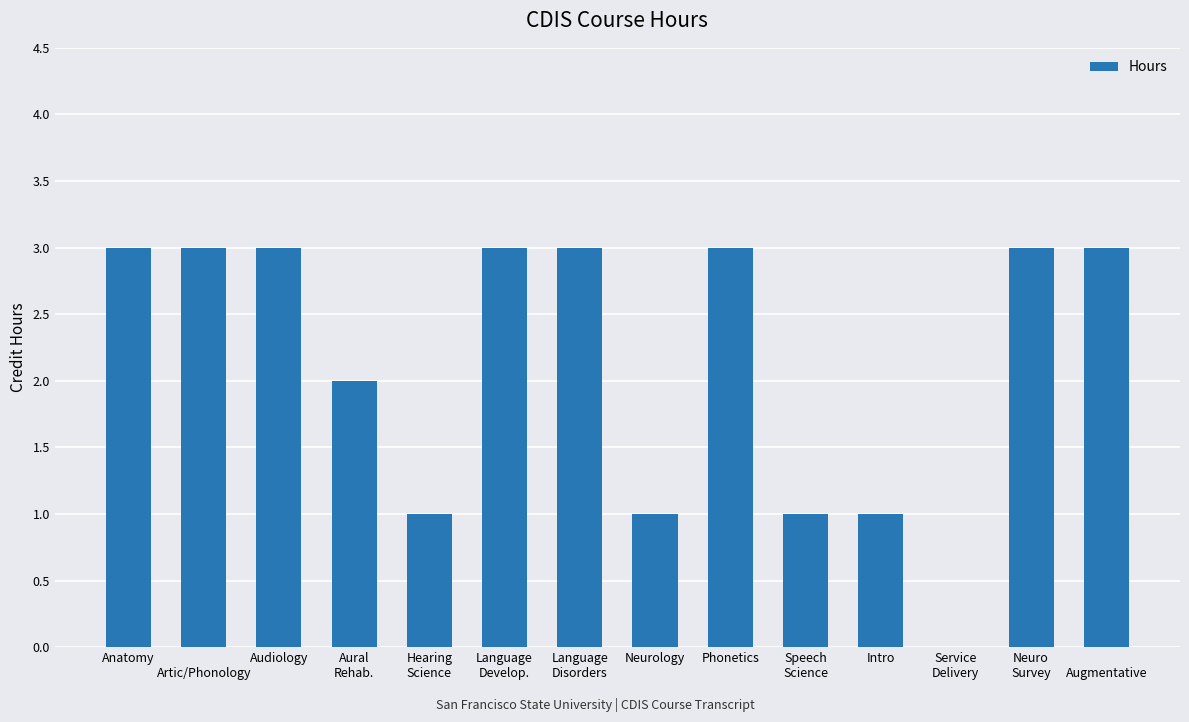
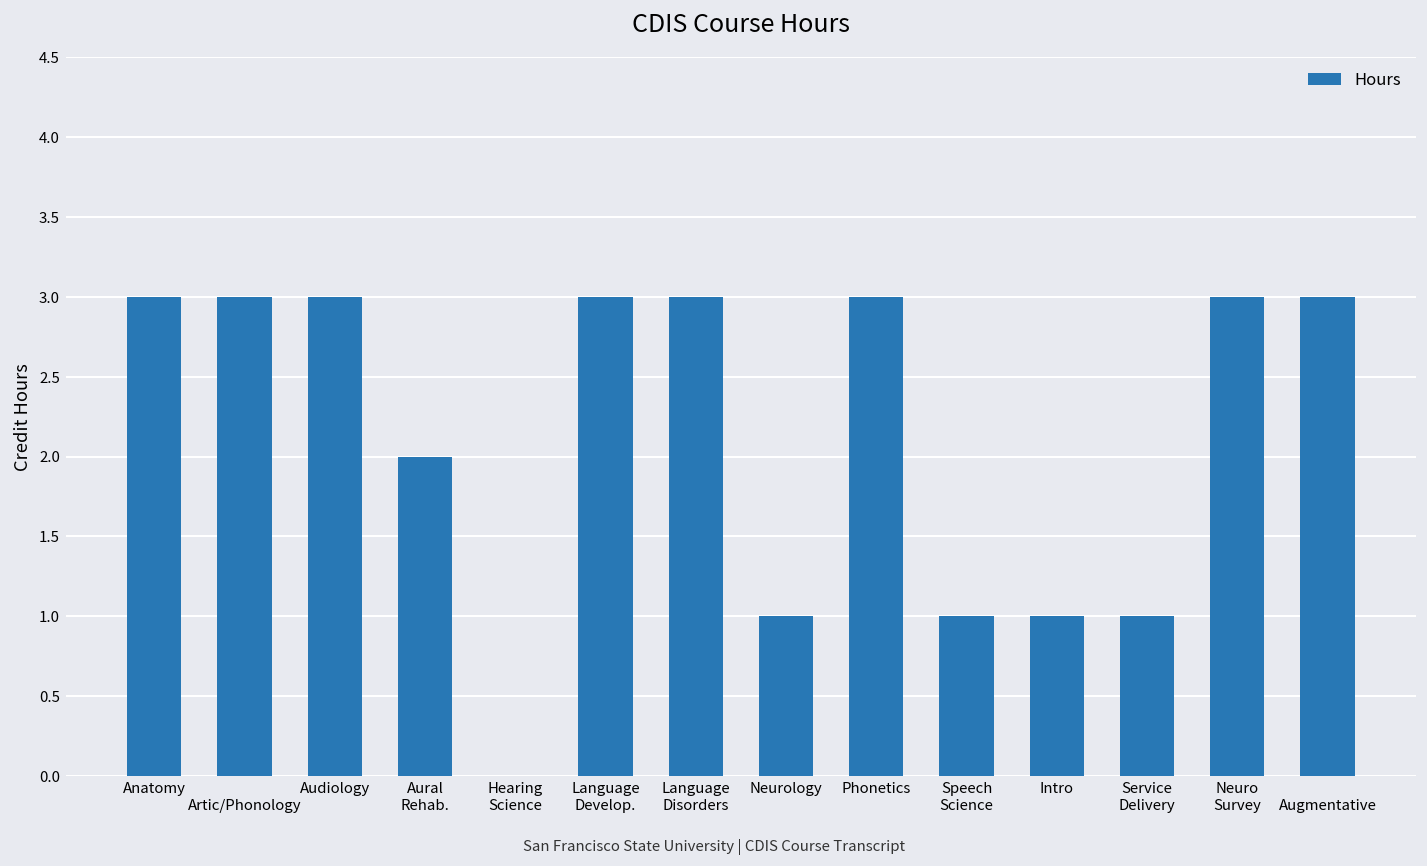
  {
    "Anatomy": 3,
    "Artic/Phonology": 3,
    "Audiology": 3,
    "Aural Rehab.": 2,
-   "Hearing Science": 1,
+   "Hearing Science": 0,
    "Language Develop.": 3,
    "Language Disorders": 3,
    "Neurology": 1,
    "Phonetics": 3,
    "Speech Science": 1,
    "Intro": 1,
-   "Service Delivery": 0,
+   "Service Delivery": 1,
    "Neuro Survey": 3,
    "Augmentative": 3
  }
